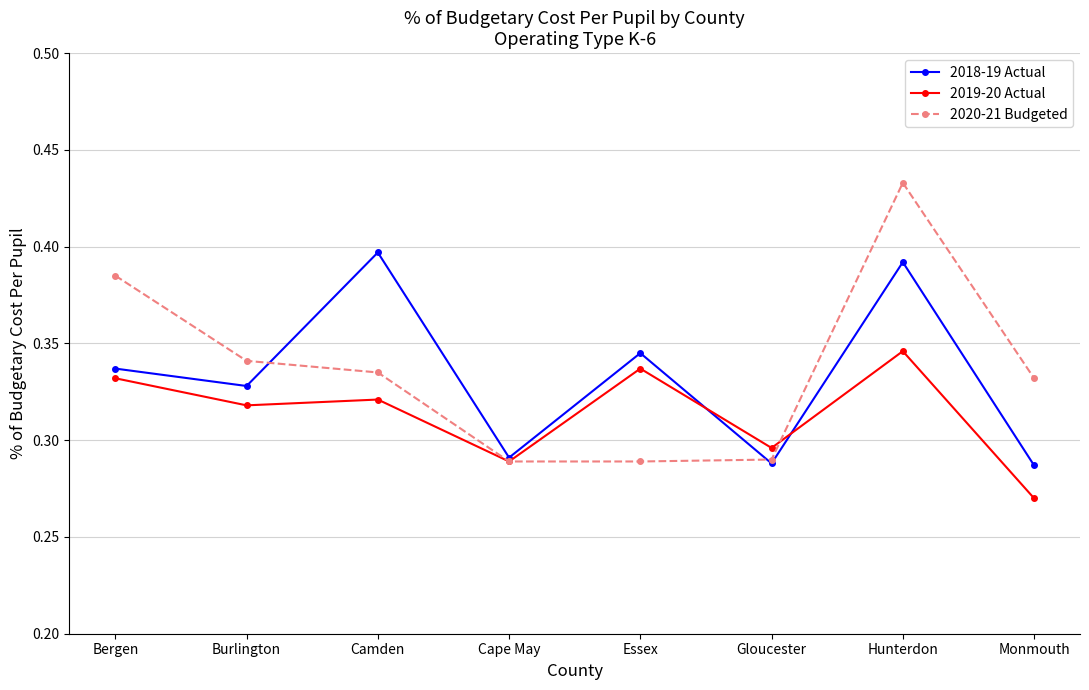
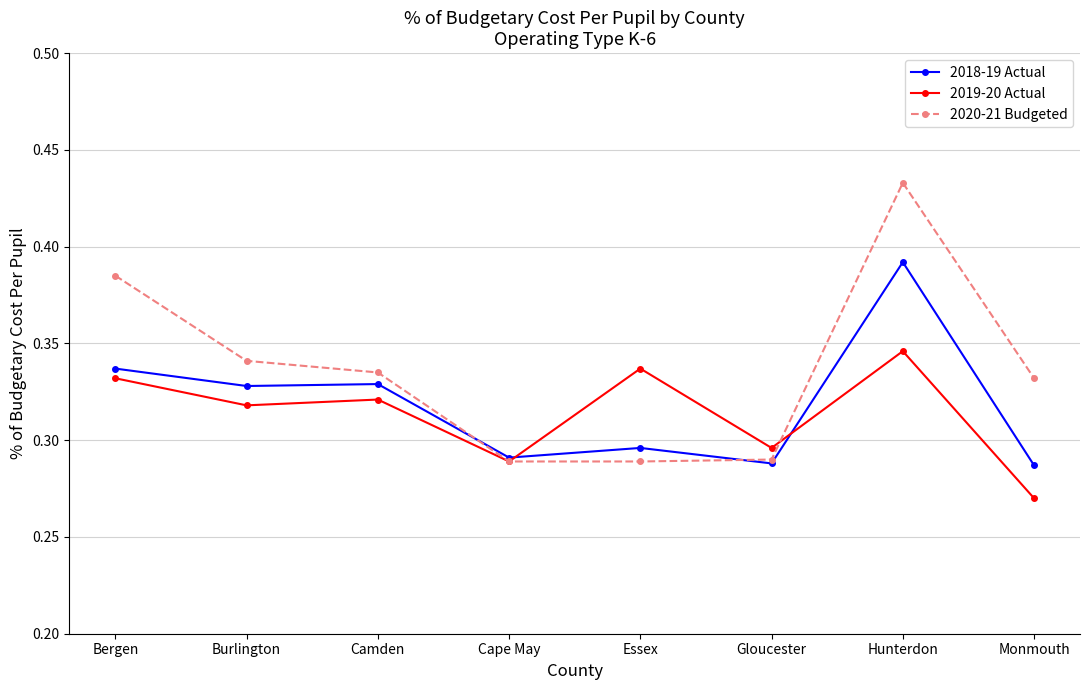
  {
    "2018-19 Actual": {
      "Bergen": 0.337,
      "Burlington": 0.328,
-     "Camden": 0.397,
+     "Camden": 0.329,
      "Cape May": 0.291,
-     "Essex": 0.345,
+     "Essex": 0.296,
      "Gloucester": 0.288,
      "Hunterdon": 0.392,
      "Monmouth": 0.287
    },
    "2019-20 Actual": {
      "Bergen": 0.332,
      "Burlington": 0.318,
      "Camden": 0.321,
      "Essex": 0.337,
      "Gloucester": 0.296,
      "Hunterdon": 0.346,
      "Monmouth": 0.270
    },
    "2020-21 Budgeted": {
      "Bergen": 0.385,
      "Burlington": 0.341,
      "Camden": 0.335,
      "Essex": 0.289,
      "Gloucester": 0.290,
      "Hunterdon": 0.433,
      "Monmouth": 0.332
    }
  }
